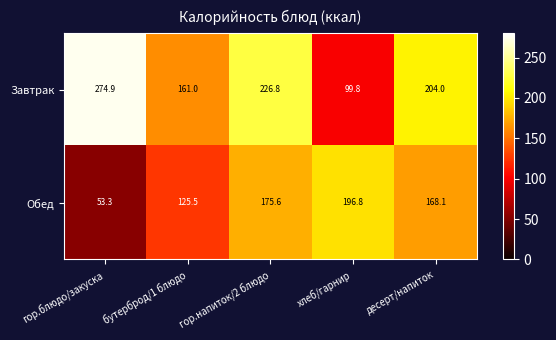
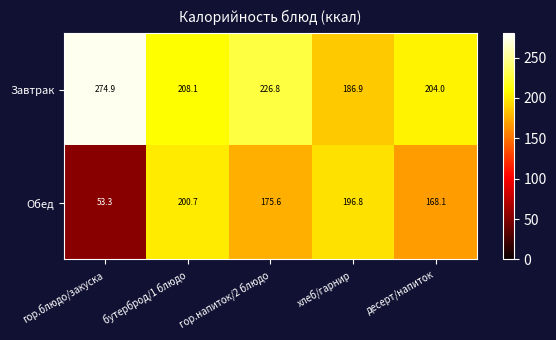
  {
    "Завтрак": {
      "гор.блюдо/закуска": 274.9,
-     "бутерброд/1 блюдо": 161.0,
+     "бутерброд/1 блюдо": 208.1,
      "гор.напиток/2 блюдо": 226.8,
-     "хлеб/гарнир": 99.8,
+     "хлеб/гарнир": 186.9,
      "десерт/напиток": 204.0
    },
    "Обед": {
      "гор.блюдо/закуска": 53.3,
-     "бутерброд/1 блюдо": 125.5,
+     "бутерброд/1 блюдо": 200.7,
      "гор.напиток/2 блюдо": 175.6,
      "хлеб/гарнир": 196.8,
      "десерт/напиток": 168.1
    }
  }
